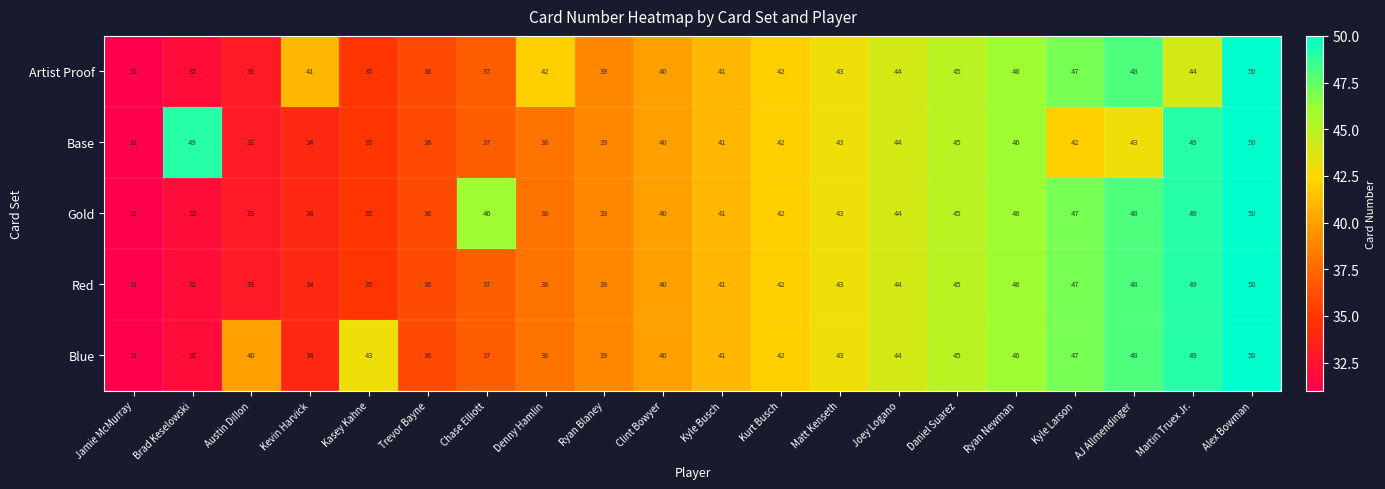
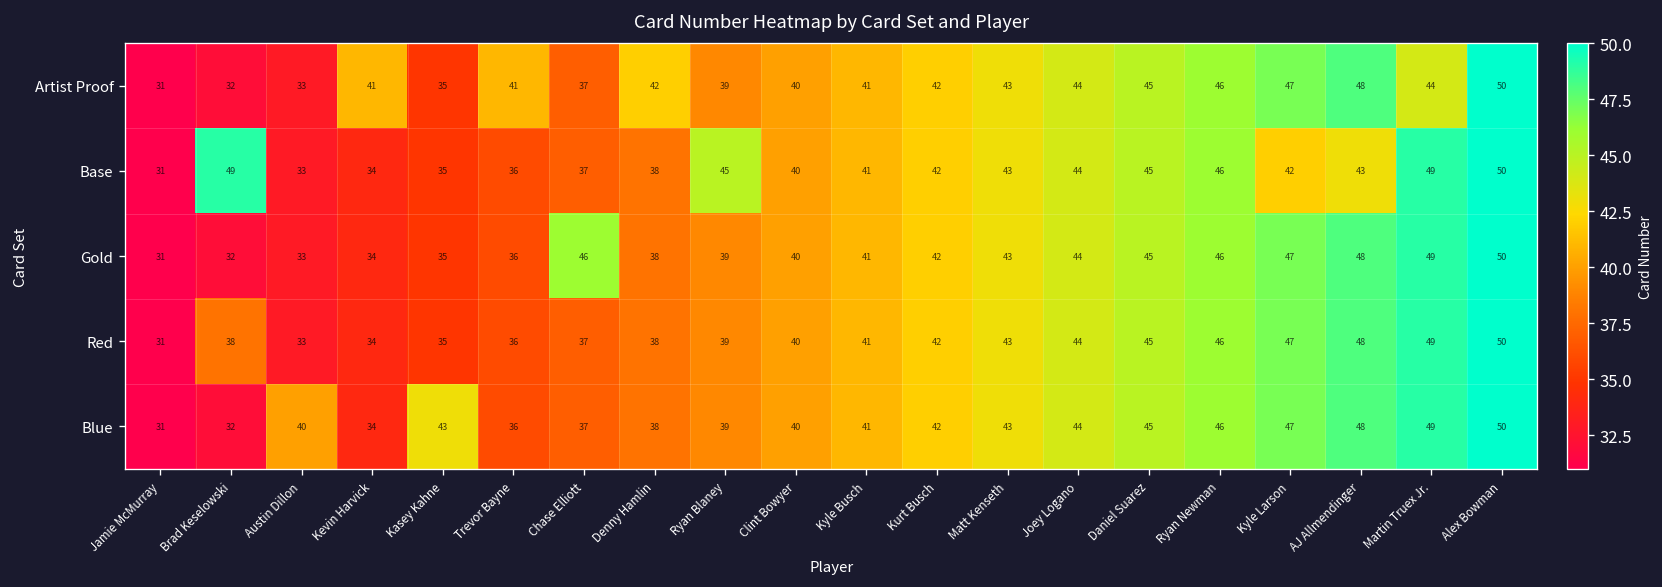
  {
    "Artist Proof": {
      "Jamie McMurray": 31,
      "Brad Keselowski": 32,
      "Austin Dillon": 33,
      "Kevin Harvick": 41,
      "Kasey Kahne": 35,
-     "Trevor Bayne": 36,
+     "Trevor Bayne": 41,
      "Chase Elliott": 37,
      "Denny Hamlin": 42,
      "Ryan Blaney": 39,
      "Clint Bowyer": 40,
      "Kyle Busch": 41,
      "Kurt Busch": 42,
      "Matt Kenseth": 43,
      "Joey Logano": 44,
      "Daniel Suarez": 45,
      "Ryan Newman": 46,
      "Kyle Larson": 47,
      "AJ Allmendinger": 48,
      "Martin Truex Jr.": 44,
      "Alex Bowman": 50
    },
    "Base": {
      "Jamie McMurray": 31,
      "Brad Keselowski": 49,
      "Austin Dillon": 33,
      "Kevin Harvick": 34,
      "Kasey Kahne": 35,
      "Trevor Bayne": 36,
      "Chase Elliott": 37,
      "Denny Hamlin": 38,
-     "Ryan Blaney": 39,
+     "Ryan Blaney": 45,
      "Clint Bowyer": 40,
      "Kyle Busch": 41,
      "Kurt Busch": 42,
      "Matt Kenseth": 43,
      "Joey Logano": 44,
      "Daniel Suarez": 45,
      "Ryan Newman": 46,
      "Kyle Larson": 42,
      "AJ Allmendinger": 43,
      "Martin Truex Jr.": 49,
      "Alex Bowman": 50
    },
    "Gold": {
      "Jamie McMurray": 31,
      "Brad Keselowski": 32,
      "Austin Dillon": 33,
      "Kevin Harvick": 34,
      "Kasey Kahne": 35,
      "Trevor Bayne": 36,
      "Chase Elliott": 46,
      "Denny Hamlin": 38,
      "Ryan Blaney": 39,
      "Clint Bowyer": 40,
      "Kyle Busch": 41,
      "Kurt Busch": 42,
      "Matt Kenseth": 43,
      "Joey Logano": 44,
      "Daniel Suarez": 45,
      "Ryan Newman": 46,
      "Kyle Larson": 47,
      "AJ Allmendinger": 48,
      "Martin Truex Jr.": 49,
      "Alex Bowman": 50
    },
    "Red": {
      "Jamie McMurray": 31,
-     "Brad Keselowski": 32,
+     "Brad Keselowski": 38,
      "Austin Dillon": 33,
      "Kevin Harvick": 34,
      "Kasey Kahne": 35,
      "Trevor Bayne": 36,
      "Chase Elliott": 37,
      "Denny Hamlin": 38,
      "Ryan Blaney": 39,
      "Clint Bowyer": 40,
      "Kyle Busch": 41,
      "Kurt Busch": 42,
      "Matt Kenseth": 43,
      "Joey Logano": 44,
      "Daniel Suarez": 45,
      "Ryan Newman": 46,
      "Kyle Larson": 47,
      "AJ Allmendinger": 48,
      "Martin Truex Jr.": 49,
      "Alex Bowman": 50
    },
    "Blue": {
      "Jamie McMurray": 31,
      "Brad Keselowski": 32,
      "Austin Dillon": 40,
      "Kevin Harvick": 34,
      "Kasey Kahne": 43,
      "Trevor Bayne": 36,
      "Chase Elliott": 37,
      "Denny Hamlin": 38,
      "Ryan Blaney": 39,
      "Clint Bowyer": 40,
      "Kyle Busch": 41,
      "Kurt Busch": 42,
      "Matt Kenseth": 43,
      "Joey Logano": 44,
      "Daniel Suarez": 45,
      "Ryan Newman": 46,
      "Kyle Larson": 47,
      "AJ Allmendinger": 48,
      "Martin Truex Jr.": 49,
      "Alex Bowman": 50
    }
  }
